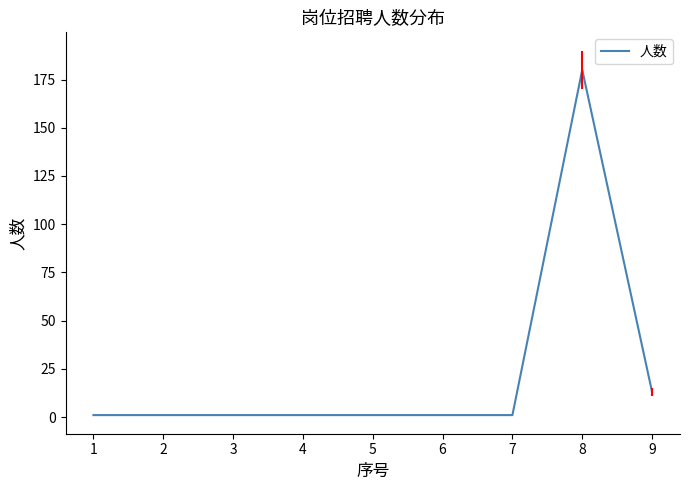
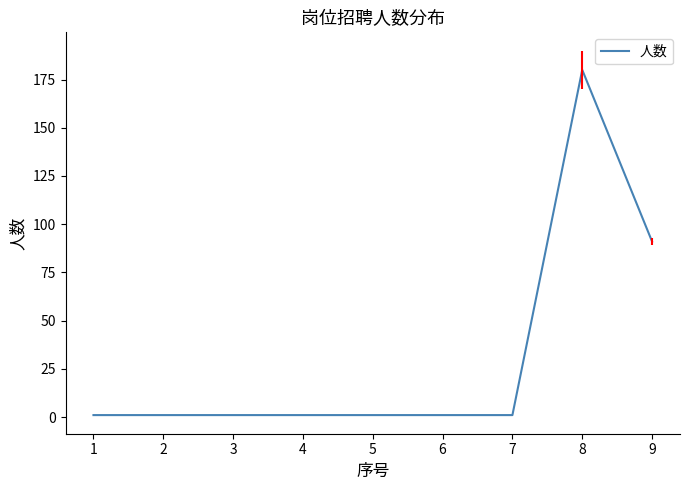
  {
    "1": 1,
    "2": 1,
    "3": 1,
    "4": 1,
    "5": 1,
    "6": 1,
    "7": 1,
    "8": 180,
-   "9": 13
+   "9": 91
  }
